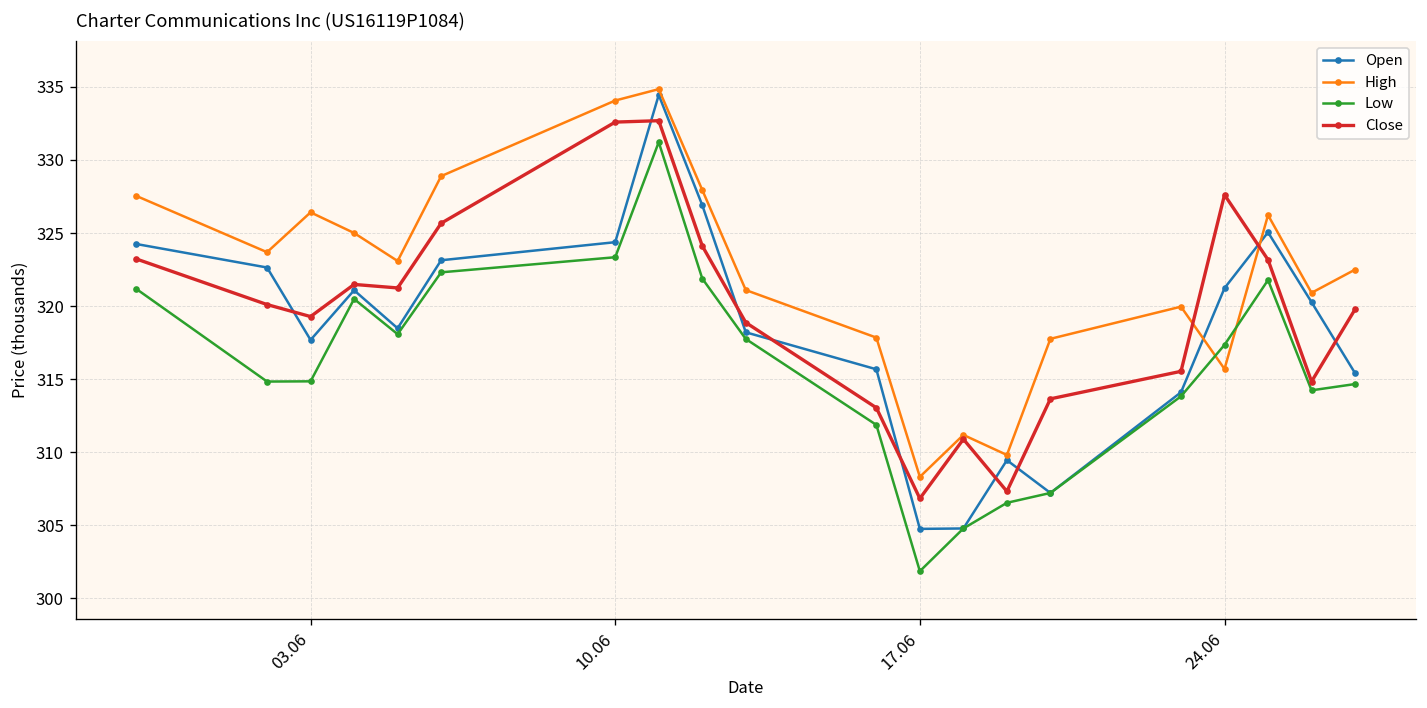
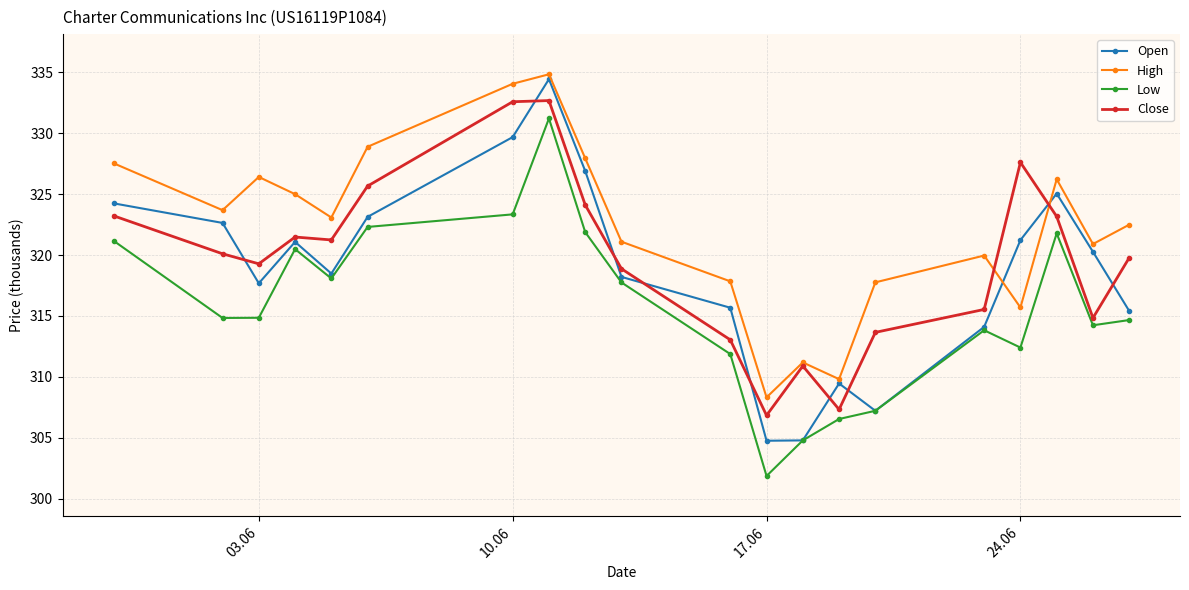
  {
    "Open": {
      "03.06": 317.7,
-     "10.06": 324.4,
+     "10.06": 329.7,
      "17.06": 304.8,
      "24.06": 321.2
    },
    "High": {
      "03.06": 326.4,
      "10.06": 334.1,
      "17.06": 308.3,
      "24.06": 315.7
    },
    "Low": {
      "03.06": 314.9,
      "10.06": 323.3,
      "17.06": 301.9,
-     "24.06": 317.3
+     "24.06": 312.4
    },
    "Close": {
      "03.06": 319.3,
      "10.06": 332.6,
      "17.06": 306.8,
      "24.06": 327.6
    }
  }
